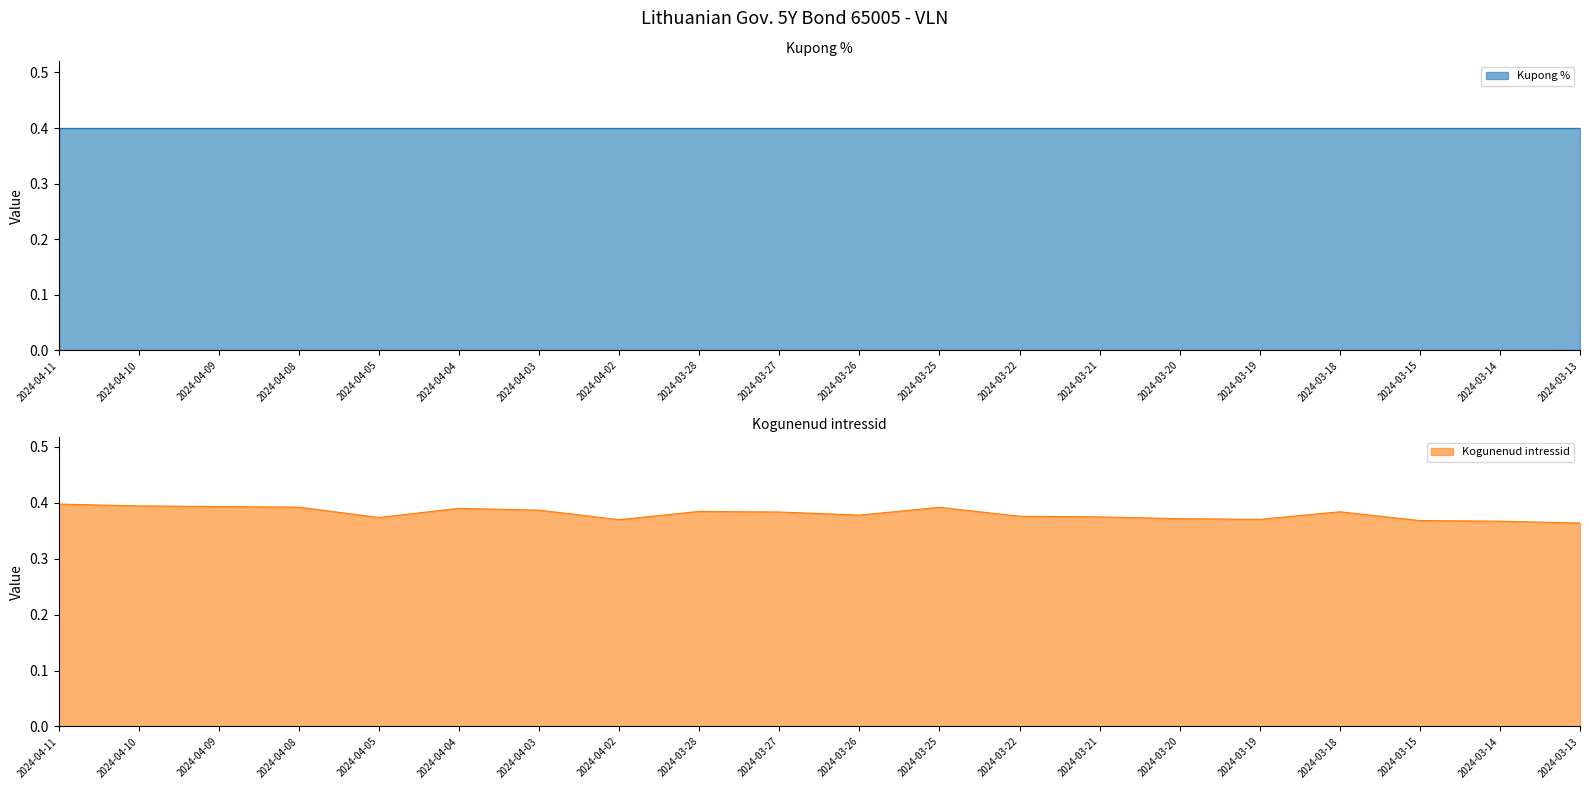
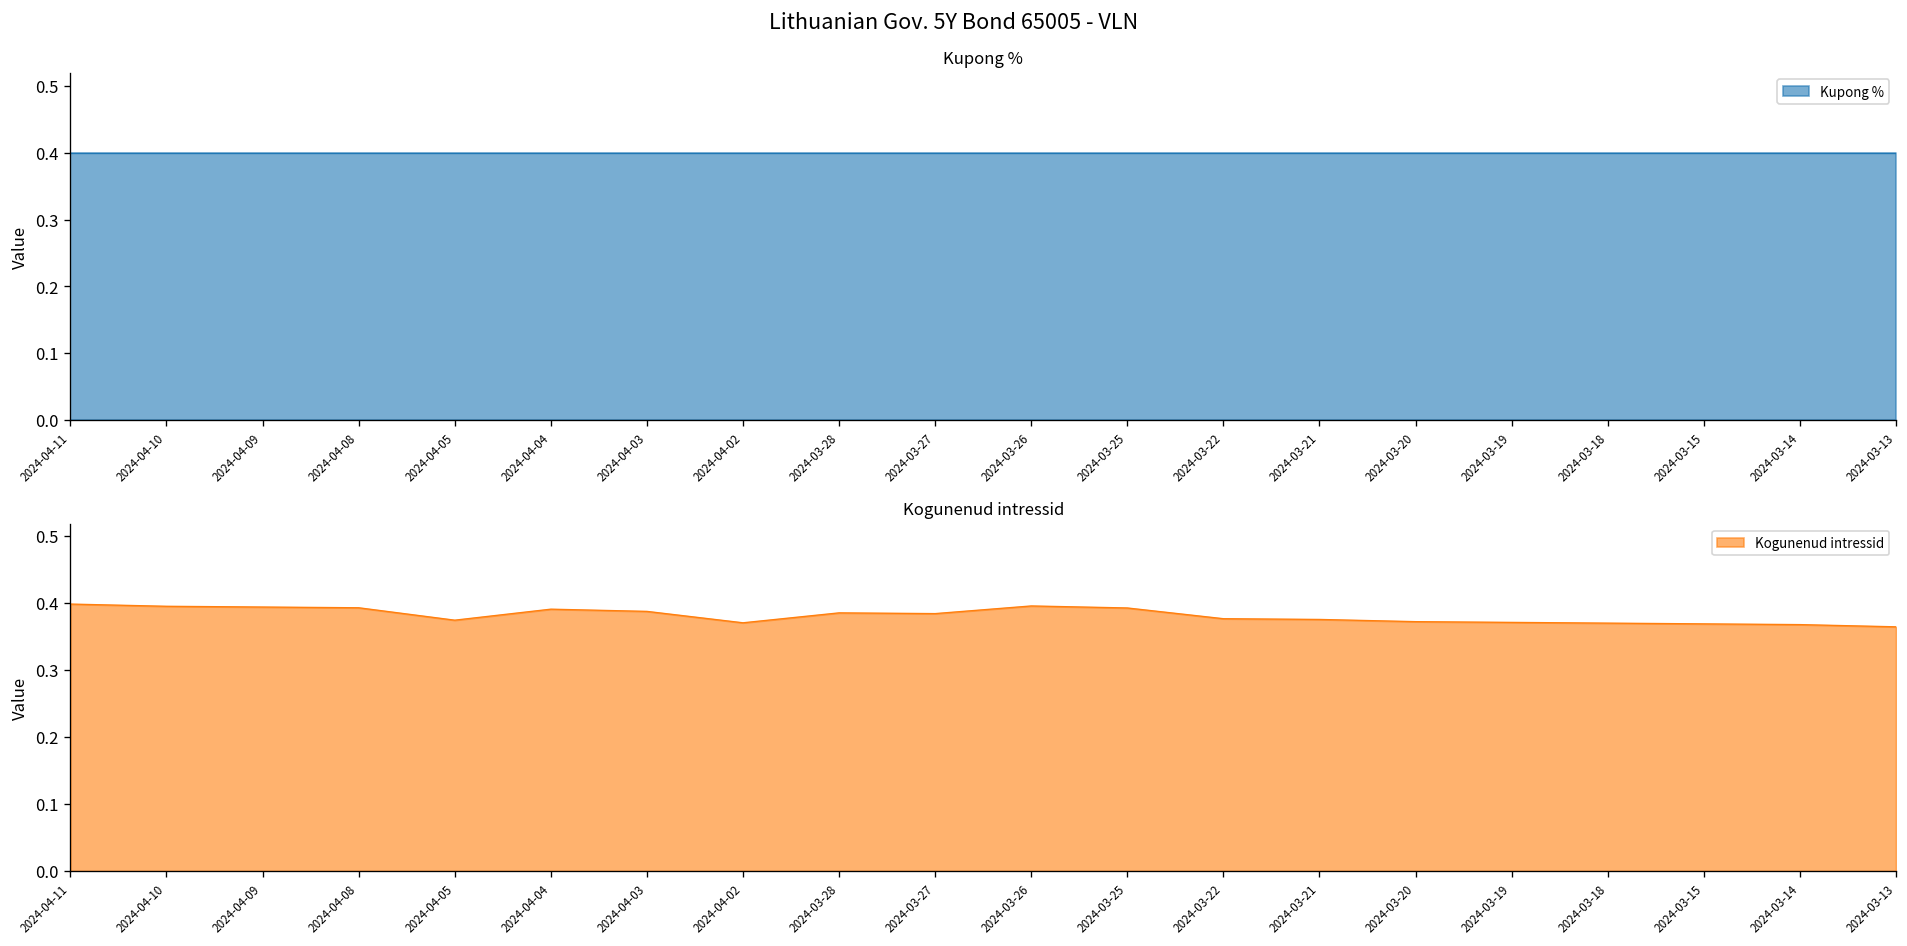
  {
    "Kupong %": {
      "2024-04-11": 0.40,
      "2024-04-10": 0.40,
      "2024-04-09": 0.40,
      "2024-04-08": 0.40,
      "2024-04-05": 0.40,
      "2024-04-04": 0.40,
      "2024-04-03": 0.40,
      "2024-04-02": 0.40,
      "2024-03-28": 0.40,
      "2024-03-27": 0.40,
      "2024-03-26": 0.40,
      "2024-03-25": 0.40,
      "2024-03-22": 0.40,
      "2024-03-21": 0.40,
      "2024-03-20": 0.40,
      "2024-03-19": 0.40,
      "2024-03-18": 0.40,
      "2024-03-15": 0.40,
      "2024-03-14": 0.40,
      "2024-03-13": 0.40
    },
    "Kogunenud intressid": {
      "2024-04-11": 0.40,
      "2024-04-10": 0.39,
      "2024-04-09": 0.39,
      "2024-04-08": 0.39,
      "2024-04-05": 0.37,
      "2024-04-04": 0.39,
      "2024-04-03": 0.39,
      "2024-04-02": 0.37,
      "2024-03-28": 0.38,
      "2024-03-27": 0.38,
-     "2024-03-26": 0.38,
+     "2024-03-26": 0.40,
      "2024-03-25": 0.39,
      "2024-03-22": 0.38,
      "2024-03-21": 0.37,
      "2024-03-20": 0.37,
      "2024-03-19": 0.37,
-     "2024-03-18": 0.38,
+     "2024-03-18": 0.37,
      "2024-03-15": 0.37,
      "2024-03-14": 0.37,
      "2024-03-13": 0.36
    }
  }
